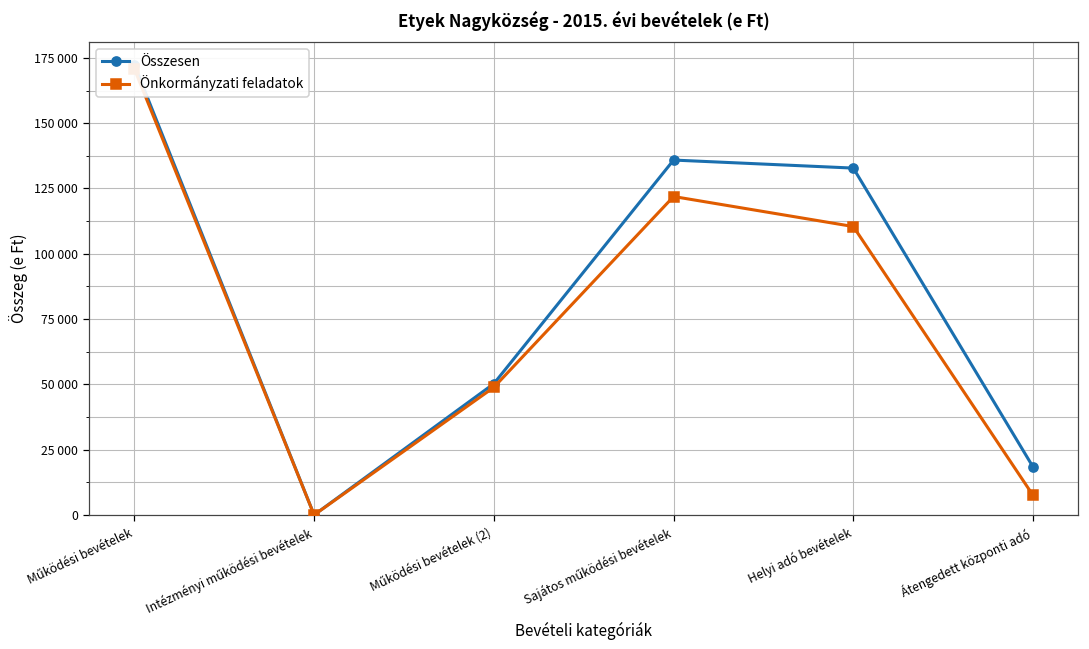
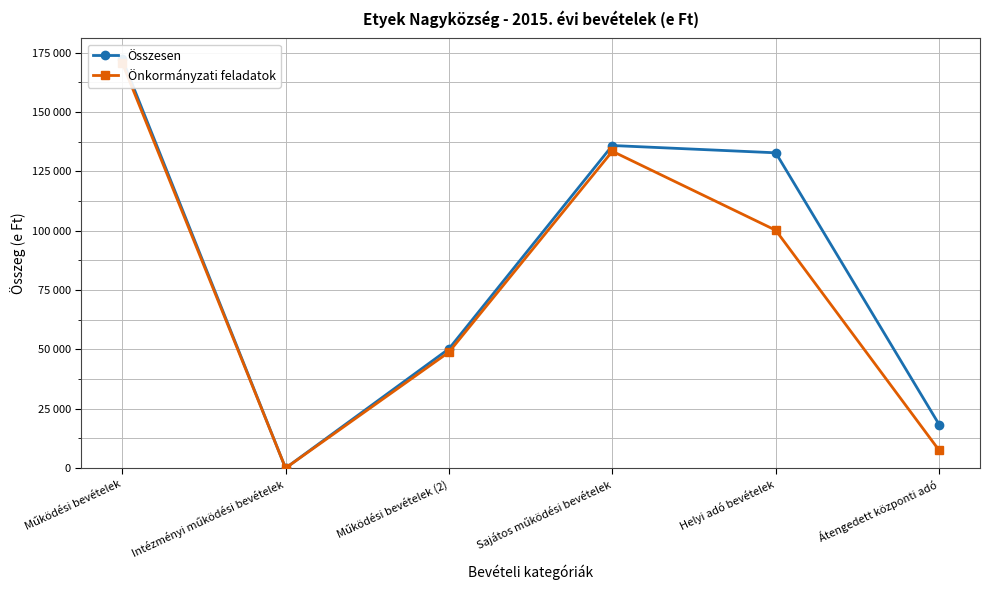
  {
    "Összesen": {
      "Működési bevételek (2)": 50000,
      "Sajátos működési bevételek": 136000,
      "Helyi adó bevételek": 133000,
      "Átengedett központi adó": 18000
    },
    "Önkormányzati feladatok": {
      "Működési bevételek (2)": 49000,
-     "Sajátos működési bevételek": 122000,
-     "Helyi adó bevételek": 110000,
+     "Sajátos működési bevételek": 133000,
+     "Helyi adó bevételek": 100000,
      "Átengedett központi adó": 7000
    }
  }
